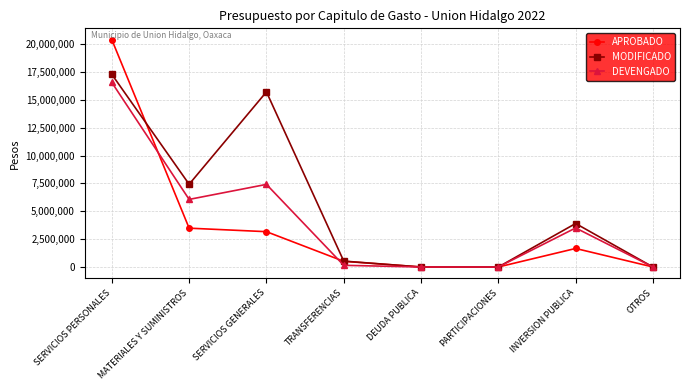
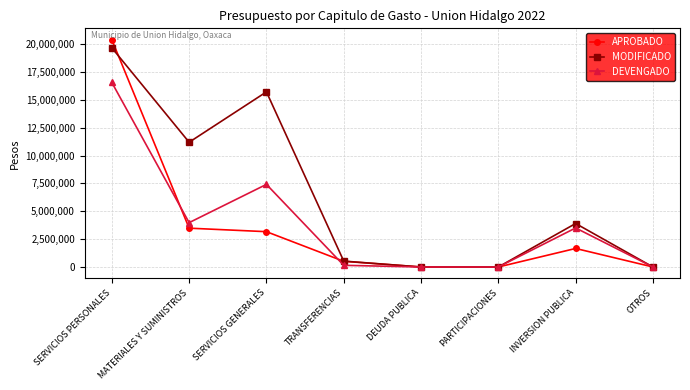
  {
    "APROBADO": {
      "SERVICIOS PERSONALES": "20,400,000",
      "MATERIALES Y SUMINISTROS": "3,500,000",
      "SERVICIOS GENERALES": "3,200,000",
      "INVERSION PUBLICA": "1,700,000"
    },
    "MODIFICADO": {
-     "SERVICIOS PERSONALES": "17,300,000",
-     "MATERIALES Y SUMINISTROS": "7,400,000",
+     "SERVICIOS PERSONALES": "19,700,000",
+     "MATERIALES Y SUMINISTROS": "11,200,000",
      "SERVICIOS GENERALES": "15,700,000",
      "INVERSION PUBLICA": "3,900,000"
    },
    "DEVENGADO": {
      "SERVICIOS PERSONALES": "16,600,000",
-     "MATERIALES Y SUMINISTROS": "6,100,000",
+     "MATERIALES Y SUMINISTROS": "4,000,000",
      "SERVICIOS GENERALES": "7,400,000",
      "TRANSFERENCIAS": "100,000",
      "INVERSION PUBLICA": "3,500,000"
    }
  }
